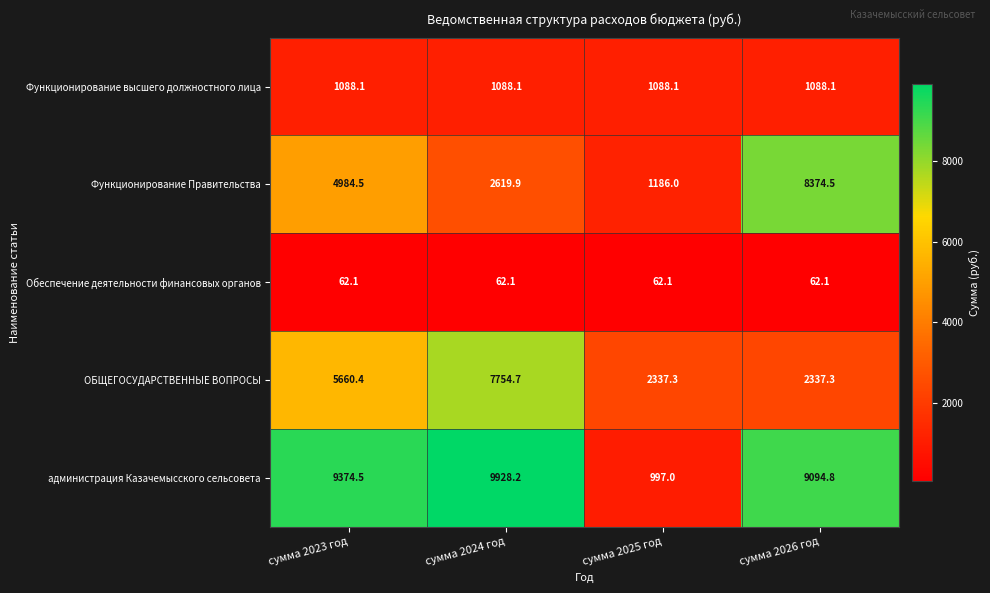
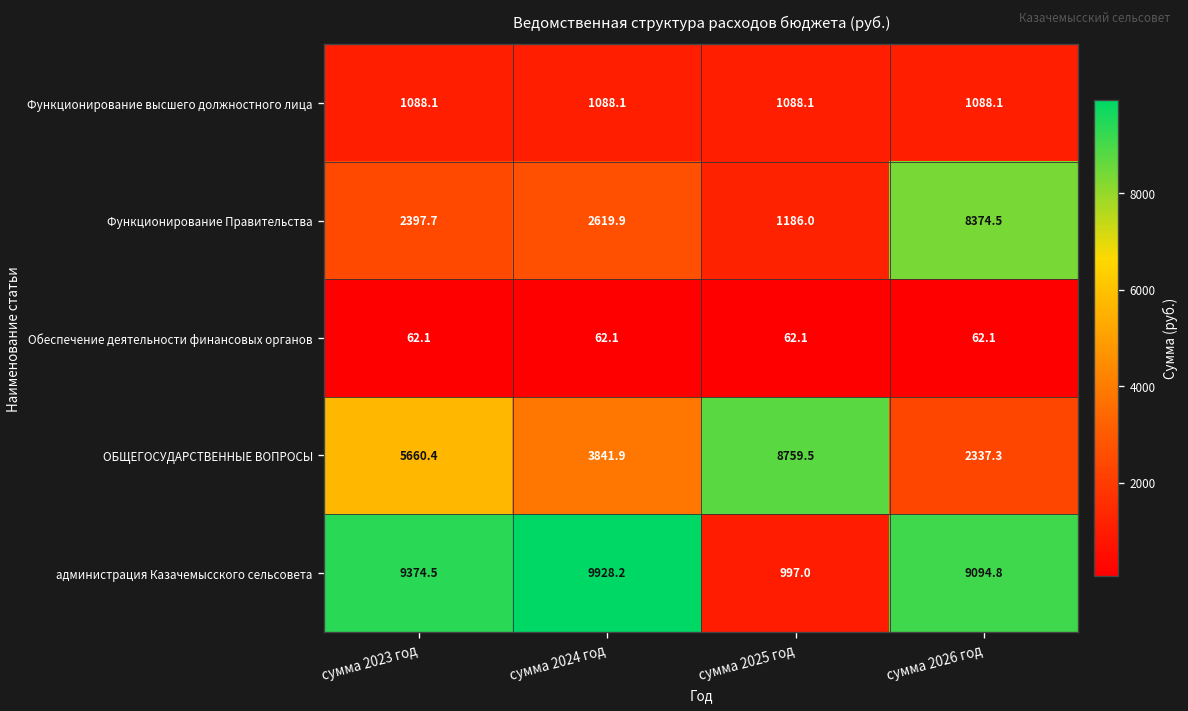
  {
    "Функционирование высшего должностного лица": {
      "сумма 2023 год": 1088.1,
      "сумма 2024 год": 1088.1,
      "сумма 2025 год": 1088.1,
      "сумма 2026 год": 1088.1
    },
    "Функционирование Правительства": {
-     "сумма 2023 год": 4984.5,
+     "сумма 2023 год": 2397.7,
      "сумма 2024 год": 2619.9,
      "сумма 2025 год": 1186.0,
      "сумма 2026 год": 8374.5
    },
    "Обеспечение деятельности финансовых органов": {
      "сумма 2023 год": 62.1,
      "сумма 2024 год": 62.1,
      "сумма 2025 год": 62.1,
      "сумма 2026 год": 62.1
    },
    "ОБЩЕГОСУДАРСТВЕННЫЕ ВОПРОСЫ": {
      "сумма 2023 год": 5660.4,
-     "сумма 2024 год": 7754.7,
-     "сумма 2025 год": 2337.3,
+     "сумма 2024 год": 3841.9,
+     "сумма 2025 год": 8759.5,
      "сумма 2026 год": 2337.3
    },
    "администрация Казачемысского сельсовета": {
      "сумма 2023 год": 9374.5,
      "сумма 2024 год": 9928.2,
      "сумма 2025 год": 997.0,
      "сумма 2026 год": 9094.8
    }
  }
